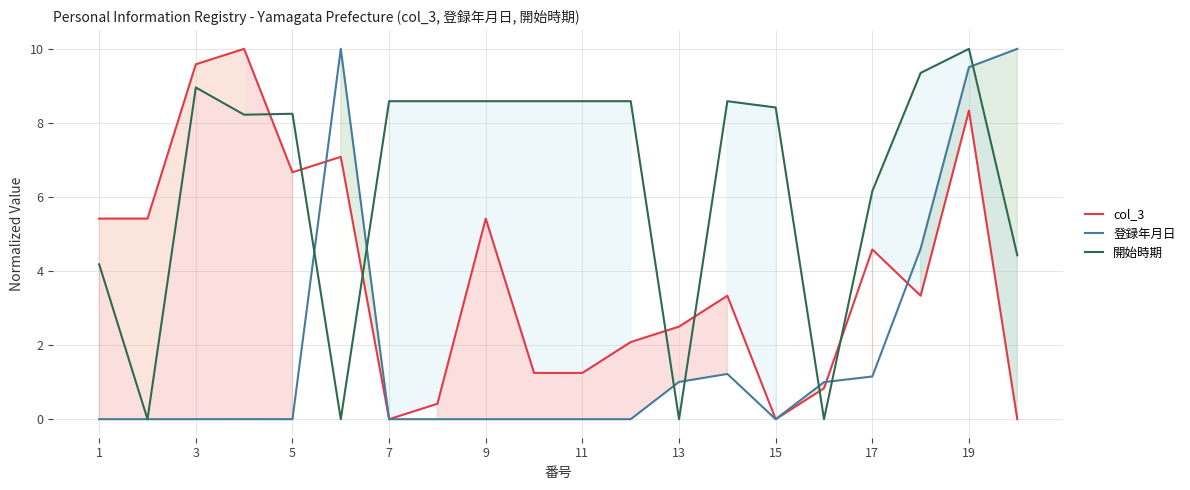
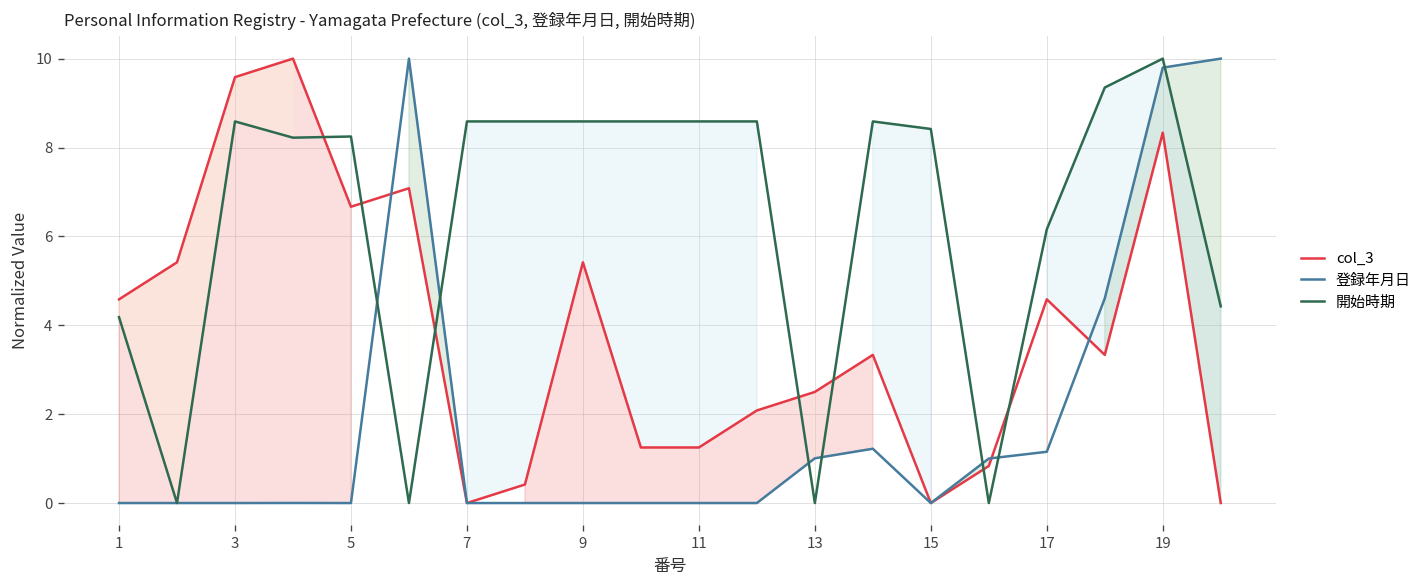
  {
    "col_3": {
-     "1": 5.4,
+     "1": 4.6,
      "3": 9.6,
      "5": 6.7,
      "9": 5.4,
      "11": 1.3,
      "13": 2.5,
      "17": 4.6,
      "19": 8.3
    },
    "登録年月日": {
      "1": 0.0,
      "3": 0.0,
      "5": 0.0,
      "9": 0.0,
      "11": 0.0,
      "13": 1.0,
      "17": 1.2,
-     "19": 9.5
+     "19": 9.8
    },
    "開始時期": {
      "1": 4.2,
-     "3": 9.0,
+     "3": 8.6,
      "5": 8.2,
      "7": 8.6,
      "9": 8.6,
      "11": 8.6,
      "13": 0.0,
      "15": 8.4,
      "17": 6.2,
      "19": 10.0
    }
  }
